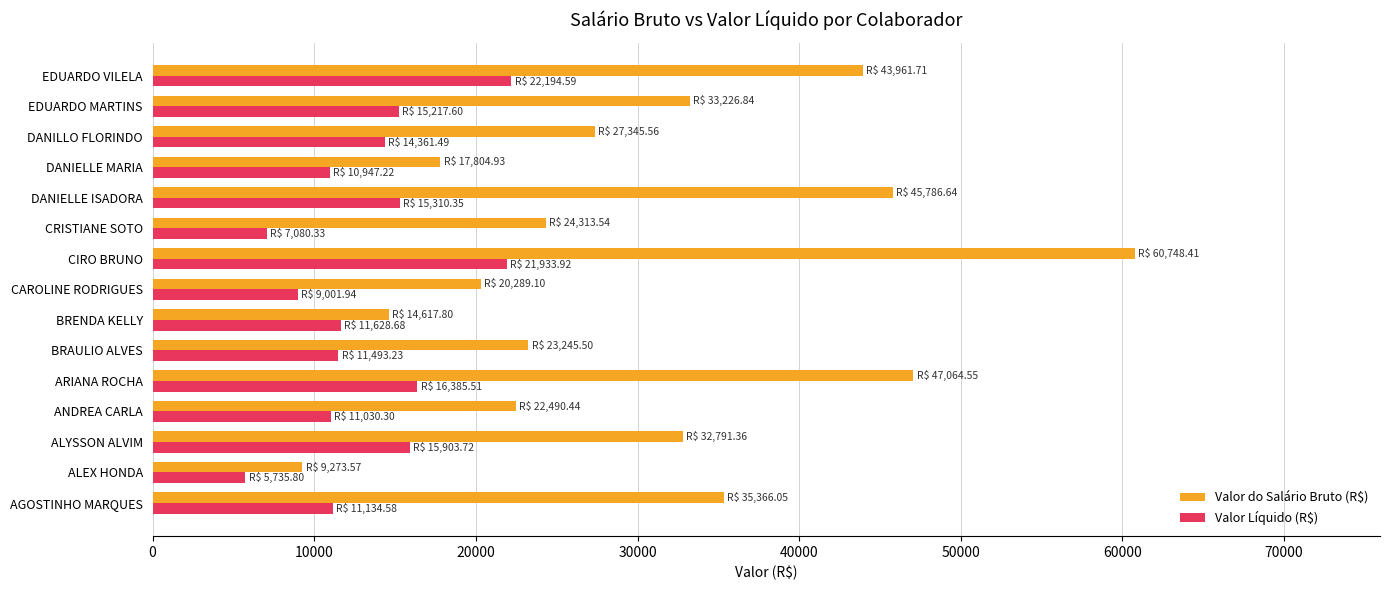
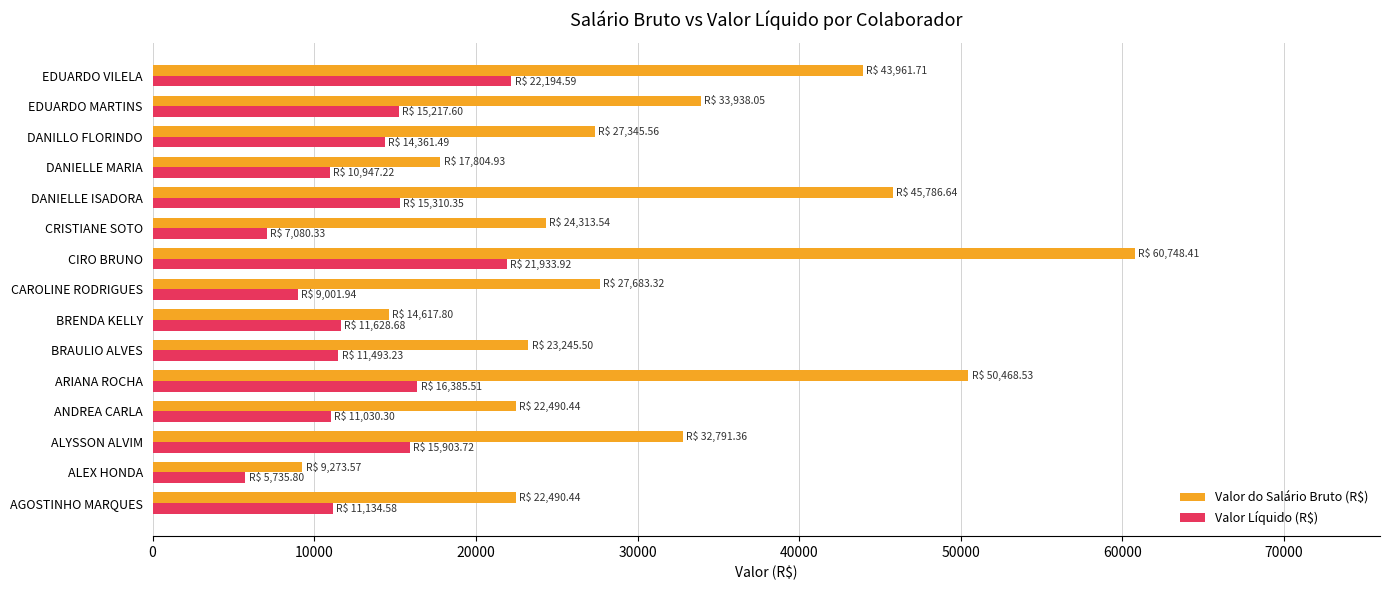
  {
    "Valor do Salário Bruto (R$)": {
      "EDUARDO VILELA": "43,961.71",
-     "EDUARDO MARTINS": "33,226.84",
+     "EDUARDO MARTINS": "33,938.05",
      "DANILLO FLORINDO": "27,345.56",
      "DANIELLE MARIA": "17,804.93",
      "DANIELLE ISADORA": "45,786.64",
      "CRISTIANE SOTO": "24,313.54",
      "CIRO BRUNO": "60,748.41",
-     "CAROLINE RODRIGUES": "20,289.10",
+     "CAROLINE RODRIGUES": "27,683.32",
      "BRENDA KELLY": "14,617.80",
      "BRAULIO ALVES": "23,245.50",
-     "ARIANA ROCHA": "47,064.55",
+     "ARIANA ROCHA": "50,468.53",
      "ANDREA CARLA": "22,490.44",
      "ALYSSON ALVIM": "32,791.36",
      "ALEX HONDA": "9,273.57",
-     "AGOSTINHO MARQUES": "35,366.05"
+     "AGOSTINHO MARQUES": "22,490.44"
    },
    "Valor Líquido (R$)": {
      "EDUARDO VILELA": "22,194.59",
      "EDUARDO MARTINS": "15,217.60",
      "DANILLO FLORINDO": "14,361.49",
      "DANIELLE MARIA": "10,947.22",
      "DANIELLE ISADORA": "15,310.35",
      "CRISTIANE SOTO": "7,080.33",
      "CIRO BRUNO": "21,933.92",
      "CAROLINE RODRIGUES": "9,001.94",
      "BRENDA KELLY": "11,628.68",
      "BRAULIO ALVES": "11,493.23",
      "ARIANA ROCHA": "16,385.51",
      "ANDREA CARLA": "11,030.30",
      "ALYSSON ALVIM": "15,903.72",
      "ALEX HONDA": "5,735.80",
      "AGOSTINHO MARQUES": "11,134.58"
    }
  }
